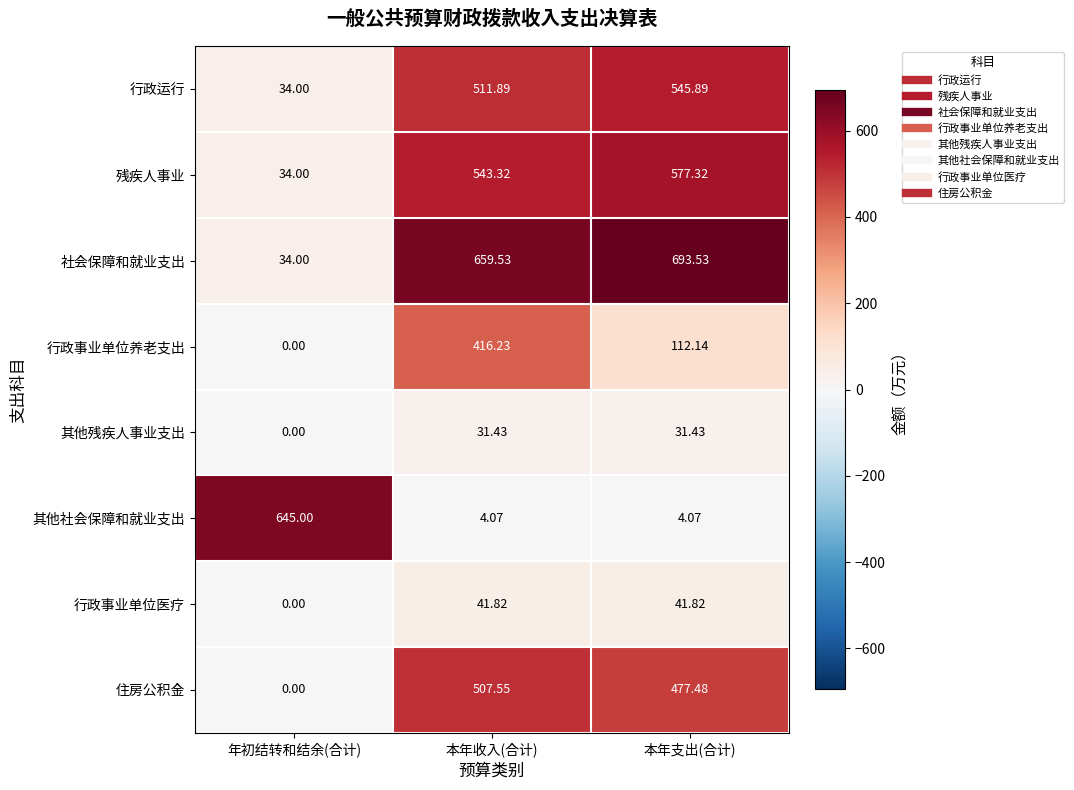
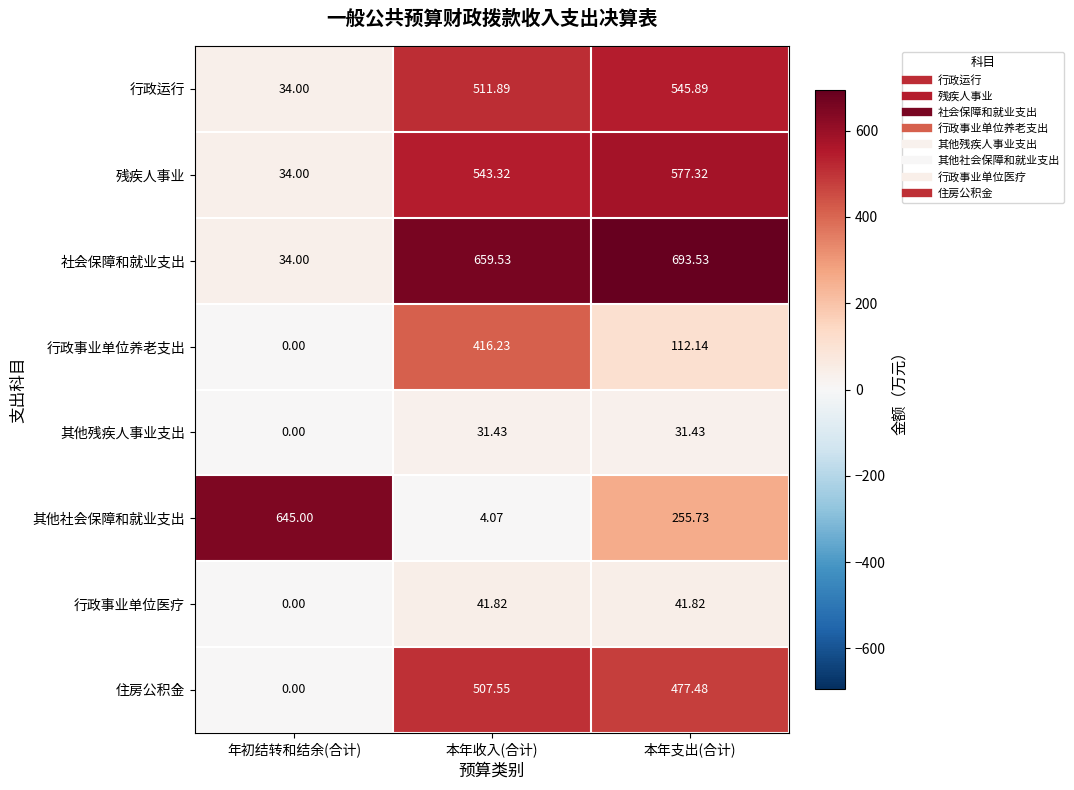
  {
    "行政运行": {
      "年初结转和结余(合计)": 34.00,
      "本年收入(合计)": 511.89,
      "本年支出(合计)": 545.89
    },
    "残疾人事业": {
      "年初结转和结余(合计)": 34.00,
      "本年收入(合计)": 543.32,
      "本年支出(合计)": 577.32
    },
    "社会保障和就业支出": {
      "年初结转和结余(合计)": 34.00,
      "本年收入(合计)": 659.53,
      "本年支出(合计)": 693.53
    },
    "行政事业单位养老支出": {
      "年初结转和结余(合计)": 0.00,
      "本年收入(合计)": 416.23,
      "本年支出(合计)": 112.14
    },
    "其他残疾人事业支出": {
      "年初结转和结余(合计)": 0.00,
      "本年收入(合计)": 31.43,
      "本年支出(合计)": 31.43
    },
    "其他社会保障和就业支出": {
      "年初结转和结余(合计)": 645.00,
      "本年收入(合计)": 4.07,
-     "本年支出(合计)": 4.07
+     "本年支出(合计)": 255.73
    },
    "行政事业单位医疗": {
      "年初结转和结余(合计)": 0.00,
      "本年收入(合计)": 41.82,
      "本年支出(合计)": 41.82
    },
    "住房公积金": {
      "年初结转和结余(合计)": 0.00,
      "本年收入(合计)": 507.55,
      "本年支出(合计)": 477.48
    }
  }
